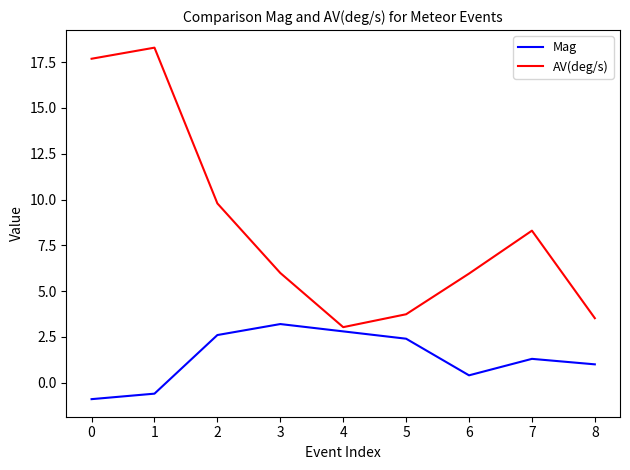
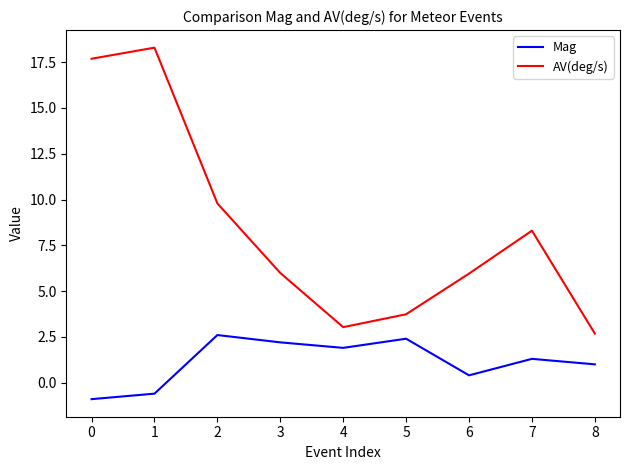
  {
    "Mag": {
      "0": -0.9,
      "1": -0.6,
      "2": 2.6,
-     "3": 3.2,
-     "4": 2.8,
+     "3": 2.2,
+     "4": 1.9,
      "5": 2.4,
      "6": 0.4,
      "7": 1.3,
      "8": 1.0
    },
    "AV(deg/s)": {
      "0": 17.7,
      "1": 18.3,
      "2": 9.8,
      "3": 6.0,
      "4": 3.0,
      "5": 3.7,
      "6": 6.0,
      "7": 8.3,
-     "8": 3.5
+     "8": 2.7
    }
  }
